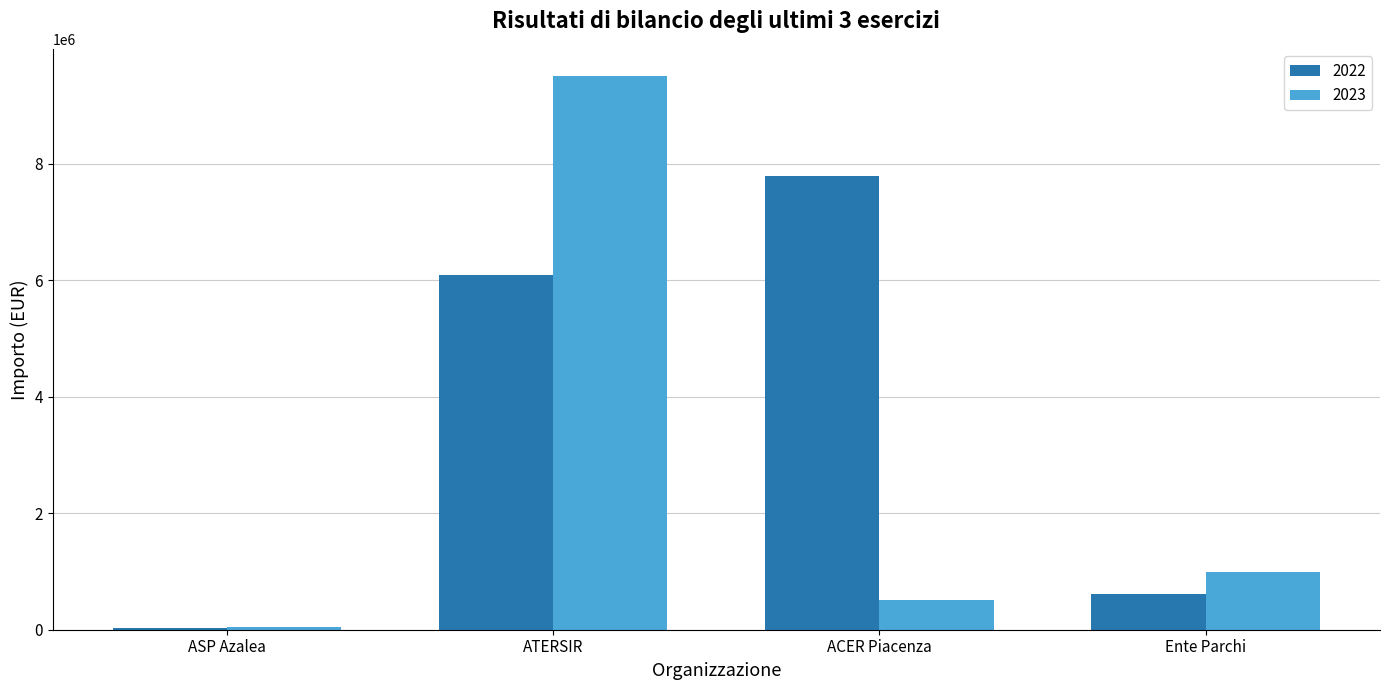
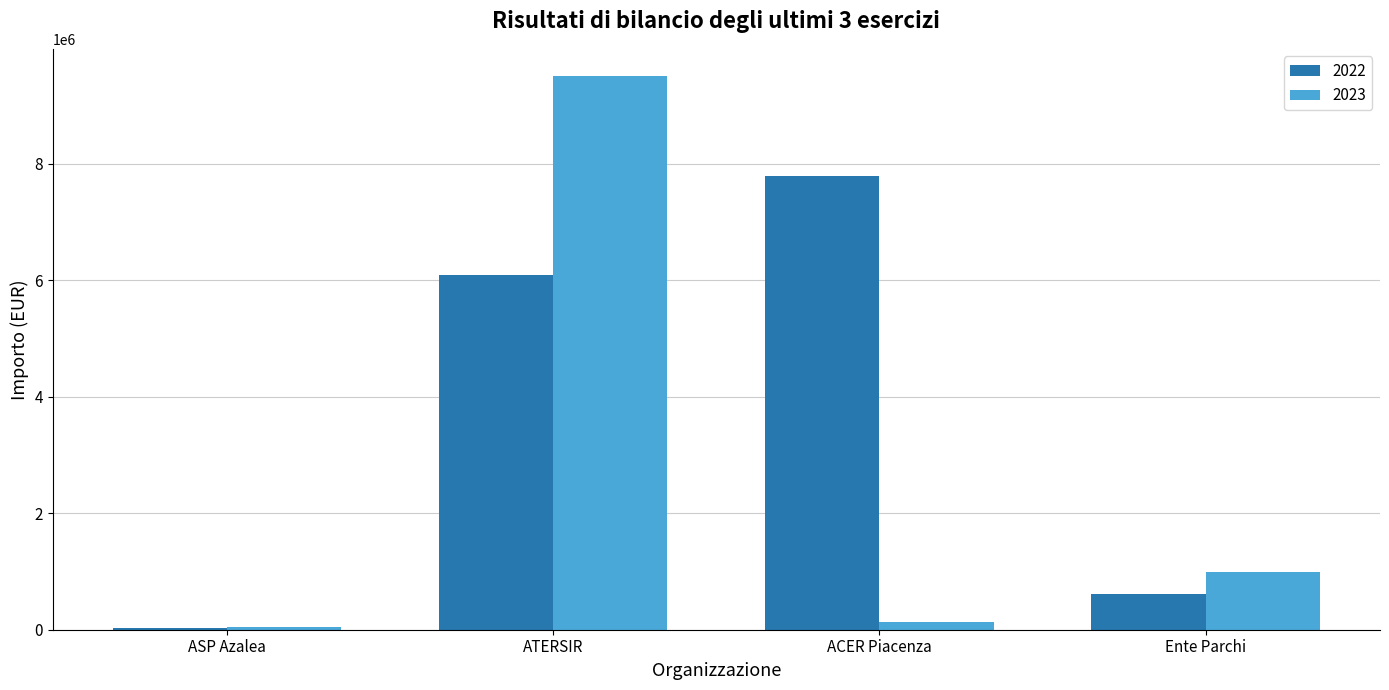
  {
    "2022": {
      "ATERSIR": 6100000,
      "ACER Piacenza": 7800000,
      "Ente Parchi": 600000
    },
    "2023": {
      "ASP Azalea": 0,
      "ATERSIR": 9500000,
-     "ACER Piacenza": 500000,
+     "ACER Piacenza": 100000,
      "Ente Parchi": 1000000
    }
  }
